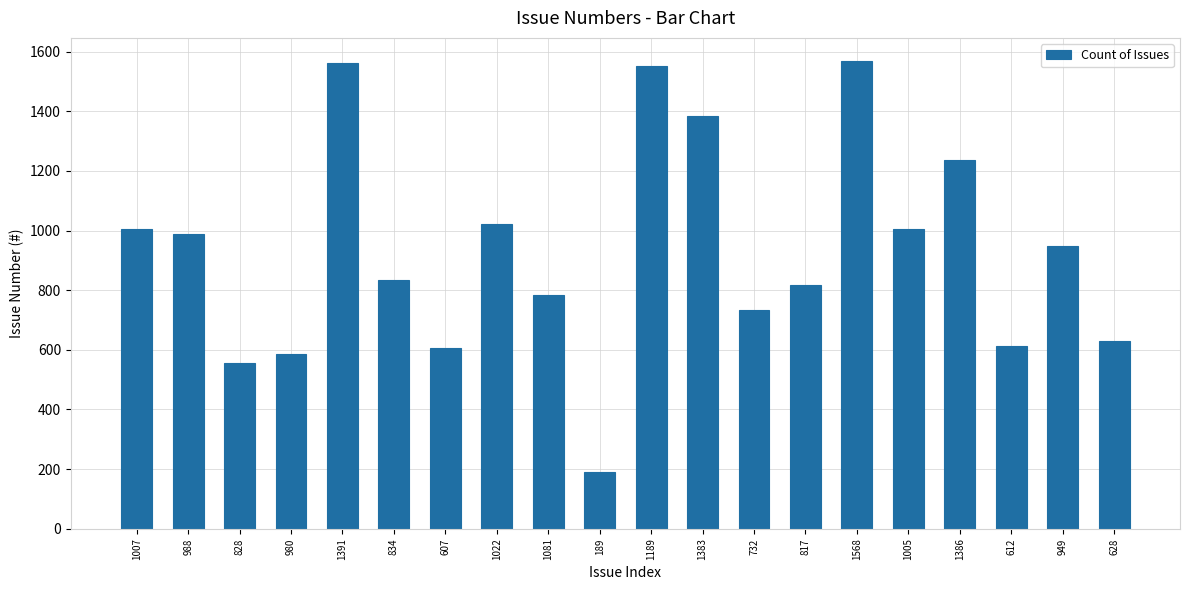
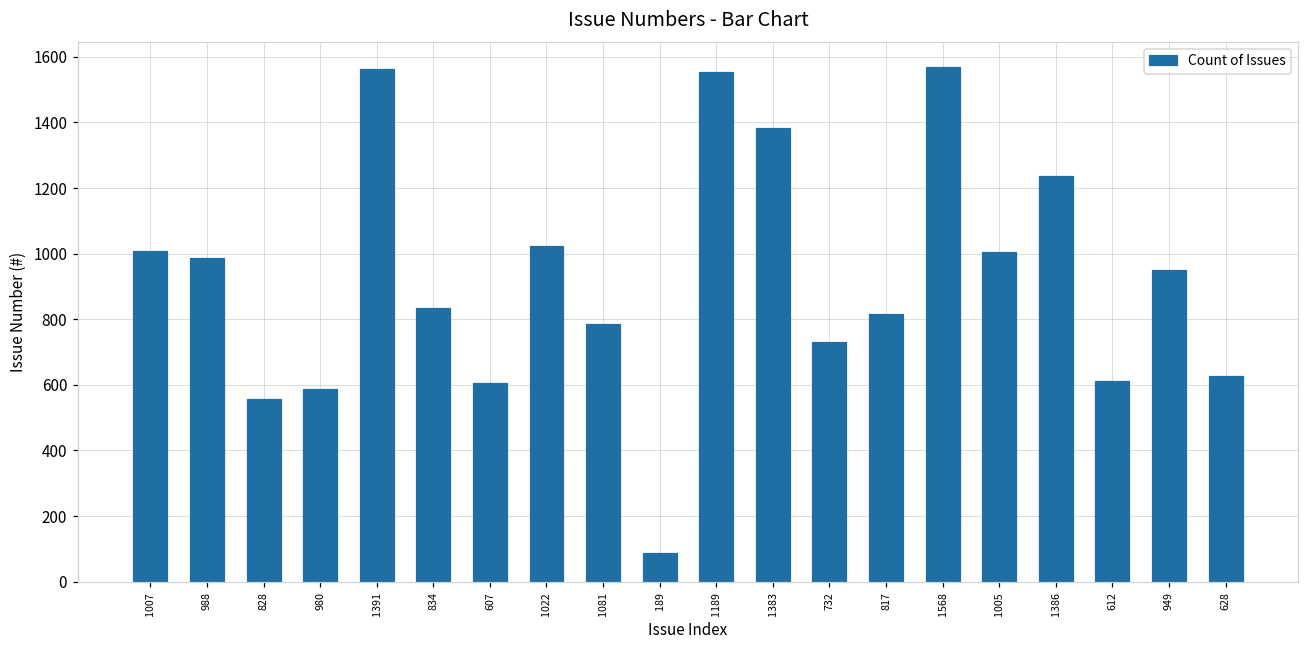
  {
    "1007": 1010,
    "988": 990,
    "828": 560,
    "980": 590,
    "1391": 1560,
    "834": 830,
    "607": 610,
    "1022": 1020,
    "1081": 790,
-   "189": 190,
+   "189": 90,
    "1189": 1550,
    "1383": 1380,
    "732": 730,
    "817": 820,
    "1568": 1570,
    "1005": 1010,
    "1386": 1240,
    "612": 610,
    "949": 950,
    "628": 630
  }
